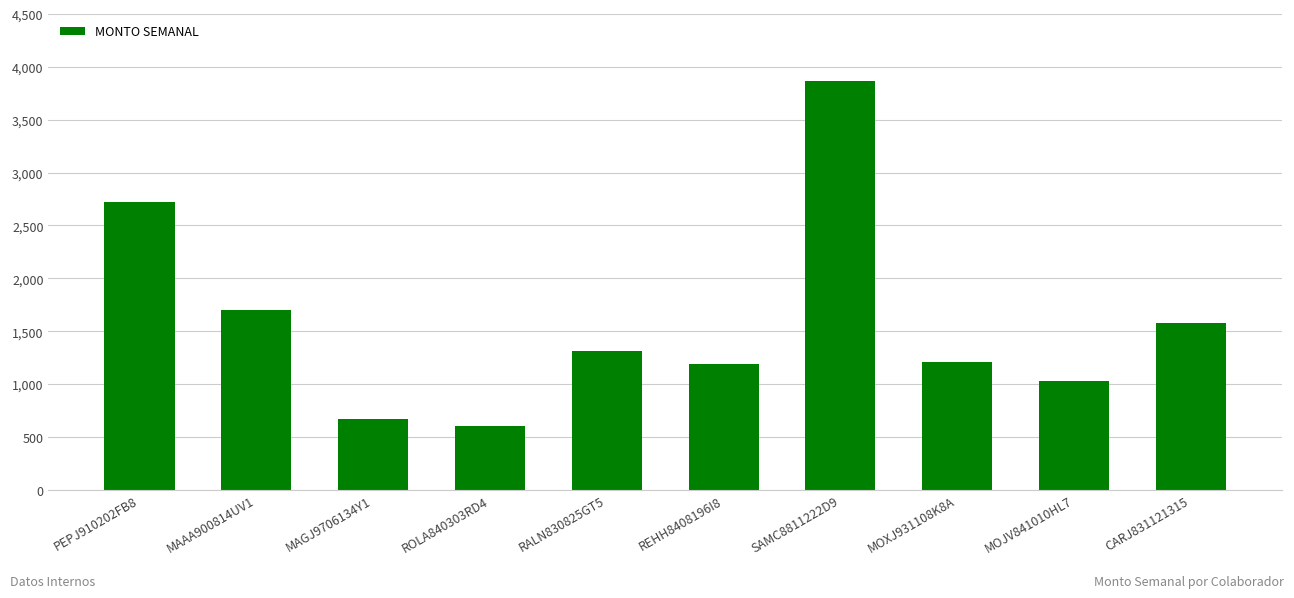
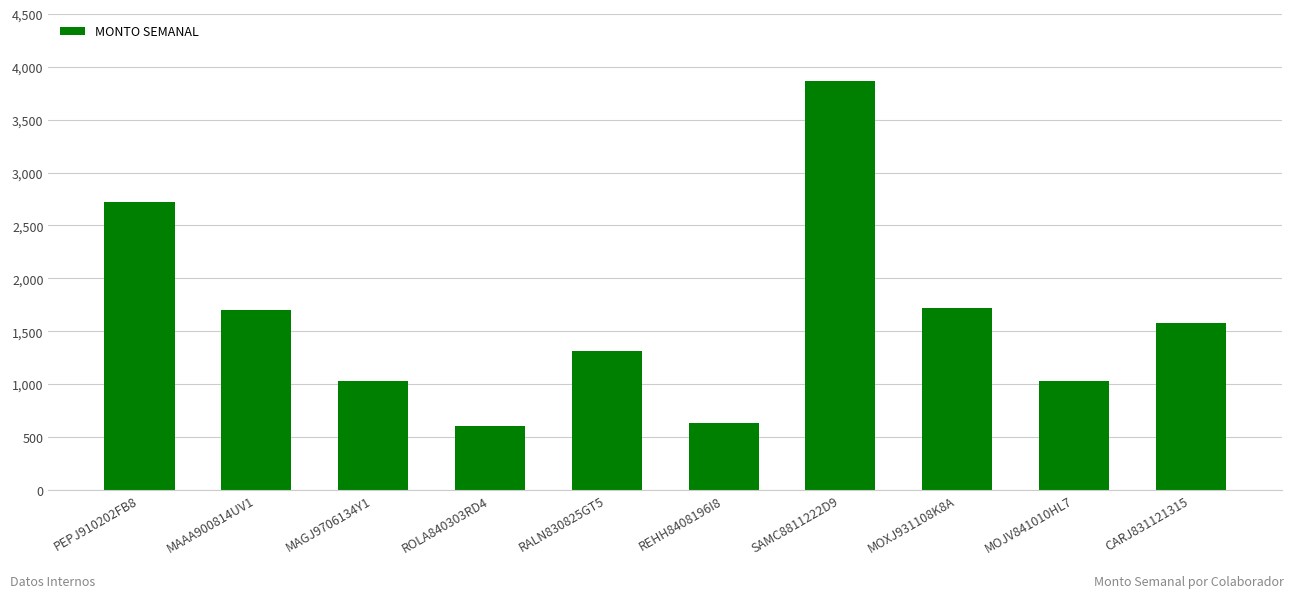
  {
    "PEPJ910202FB8": "2,720",
    "MAAA900814UV1": "1,700",
-   "MAGJ9706134Y1": "670",
+   "MAGJ9706134Y1": "1,030",
    "ROLA840303RD4": "600",
    "RALN830825GT5": "1,320",
-   "REHH8408196I8": "1,190",
+   "REHH8408196I8": "630",
    "SAMC8811222D9": "3,870",
-   "MOXJ931108K8A": "1,200",
+   "MOXJ931108K8A": "1,720",
    "MOJV841010HL7": "1,030",
    "CARJ831121315": "1,580"
  }
